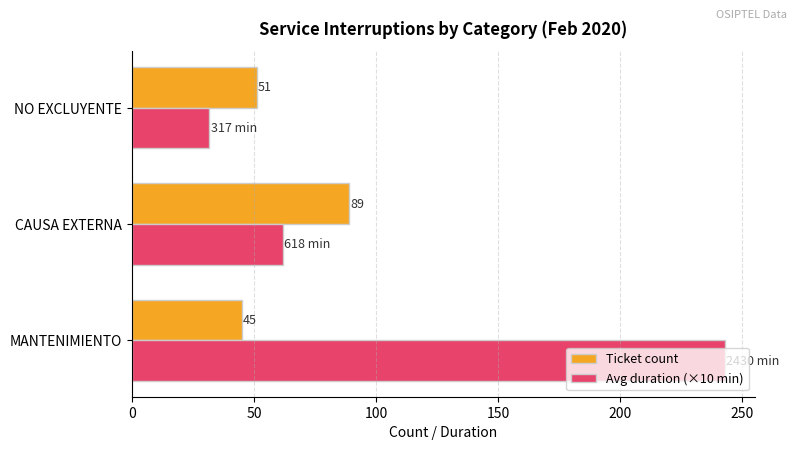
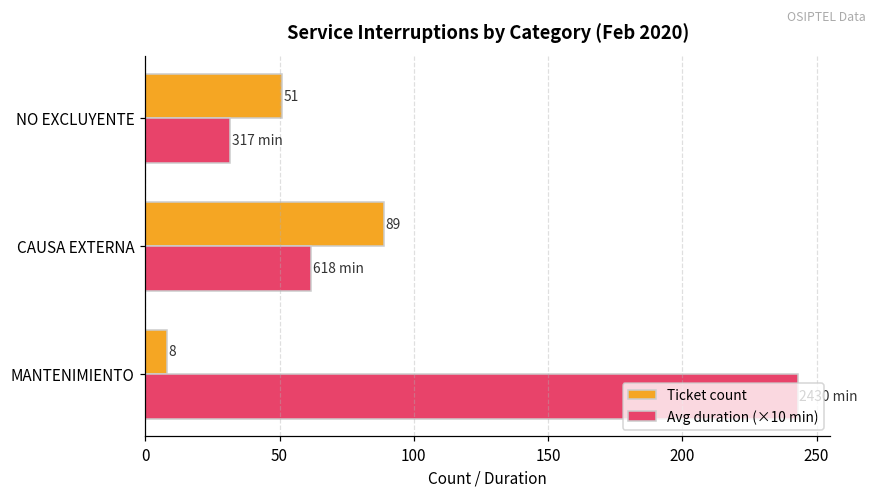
  {
    "Ticket count": {
      "NO EXCLUYENTE": 51,
      "CAUSA EXTERNA": 89,
-     "MANTENIMIENTO": 45
+     "MANTENIMIENTO": 8
    }
  }
